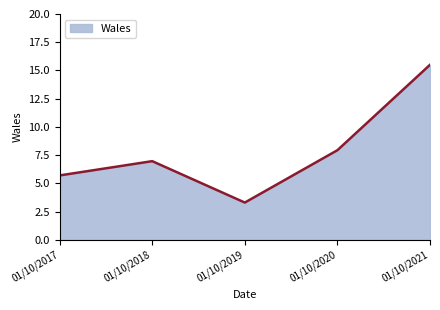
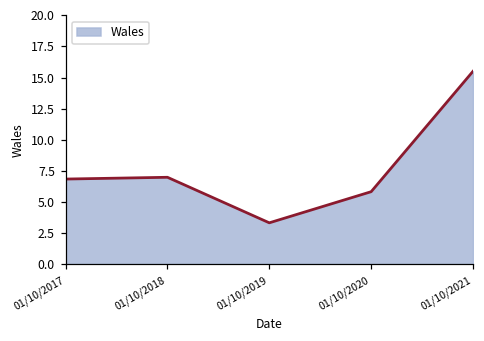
  {
-   "01/10/2017": 5.7,
+   "01/10/2017": 6.8,
    "01/10/2018": 7.0,
    "01/10/2019": 3.3,
-   "01/10/2020": 7.9,
+   "01/10/2020": 5.8,
    "01/10/2021": 15.5
  }
